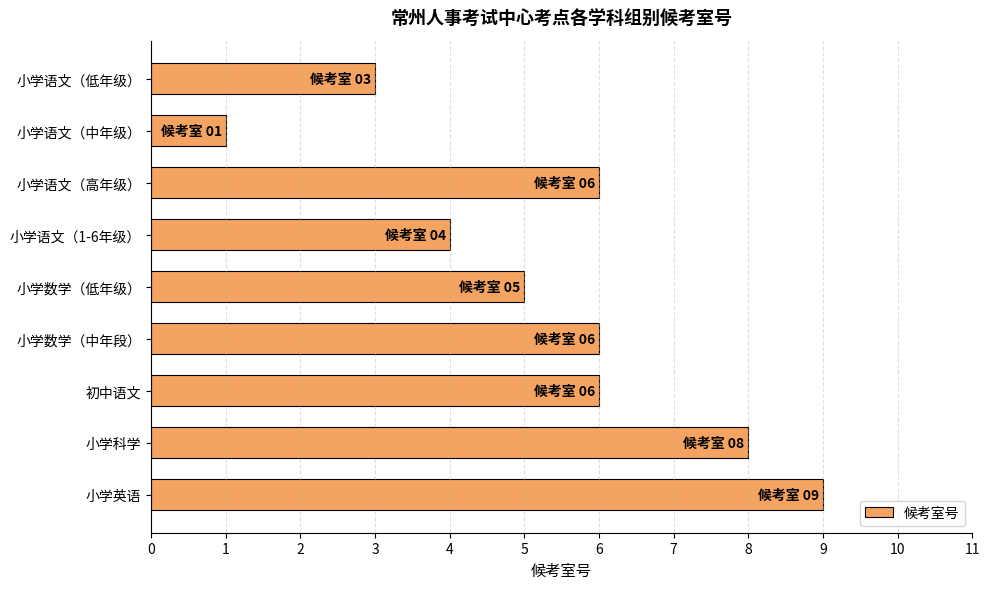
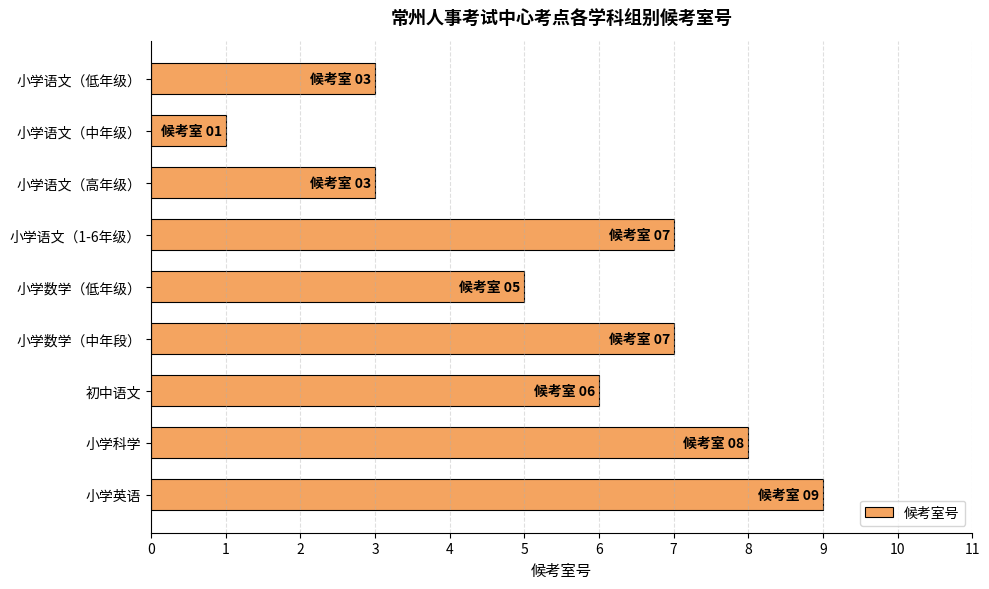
  {
    "小学语文（低年级）": "03",
    "小学语文（中年级）": "01",
-   "小学语文（高年级）": "06",
-   "小学语文（1-6年级）": "04",
+   "小学语文（高年级）": "03",
+   "小学语文（1-6年级）": "07",
    "小学数学（低年级）": "05",
-   "小学数学（中年段）": "06",
+   "小学数学（中年段）": "07",
    "初中语文": "06",
    "小学科学": "08",
    "小学英语": "09"
  }
